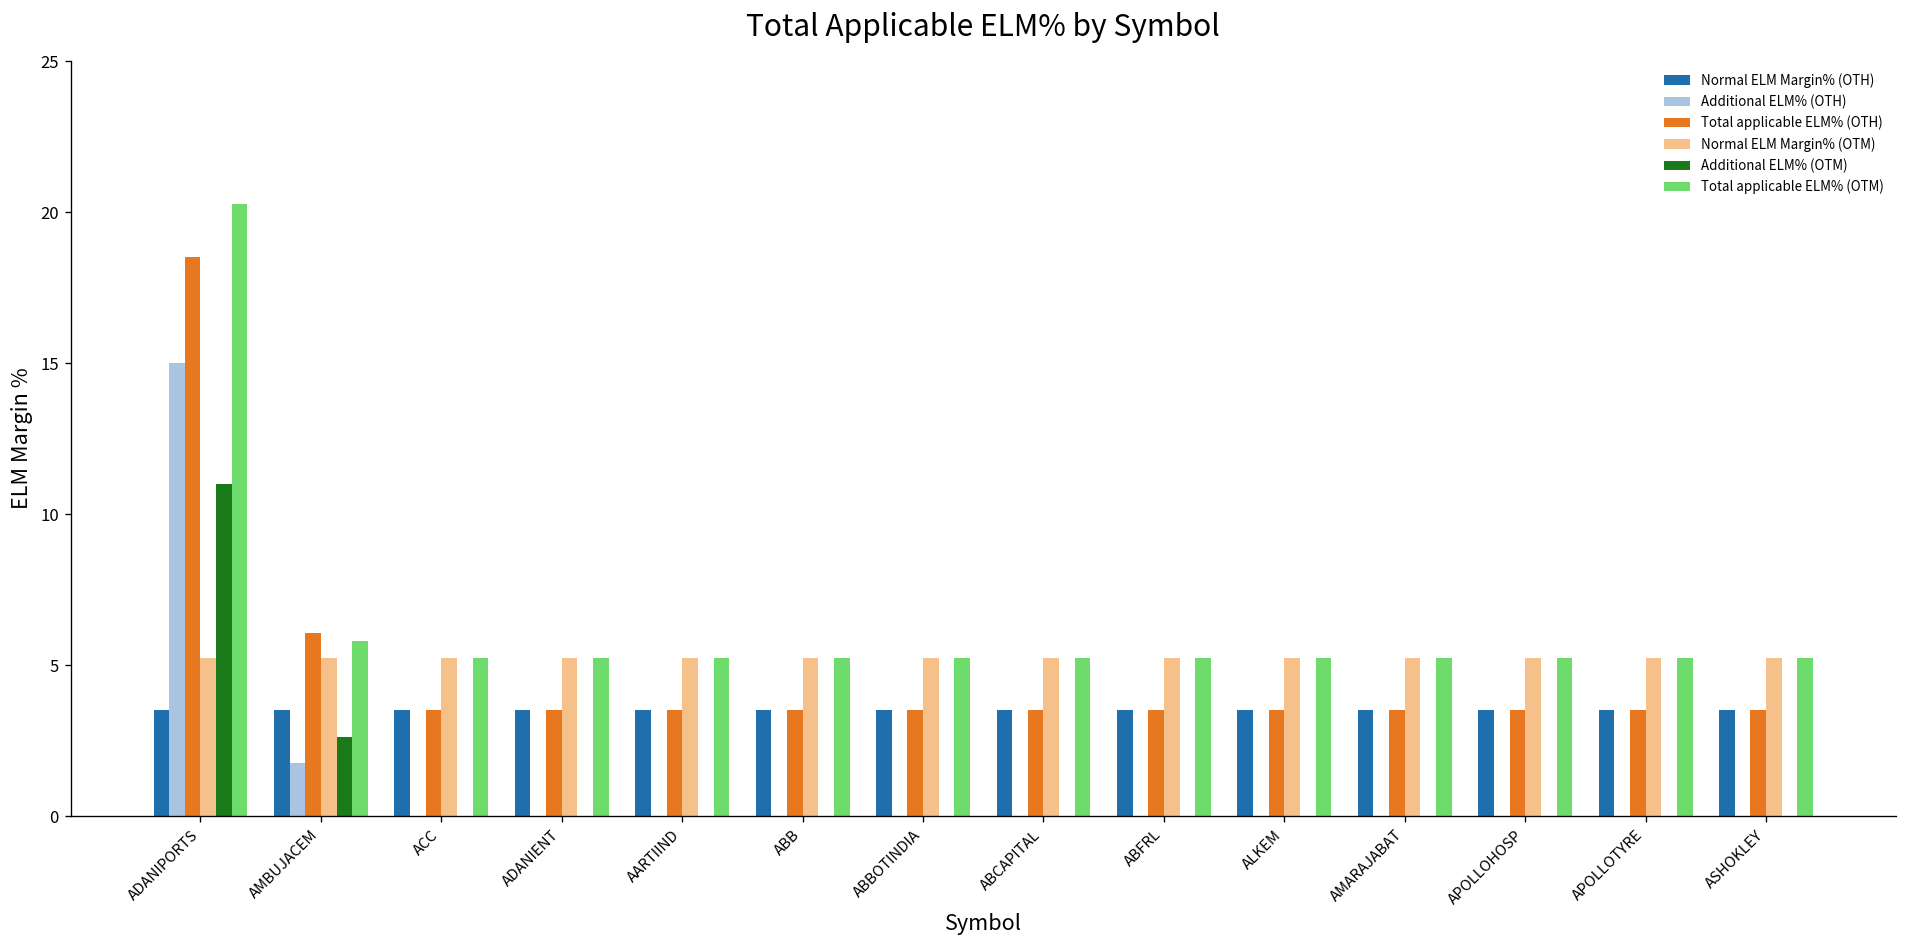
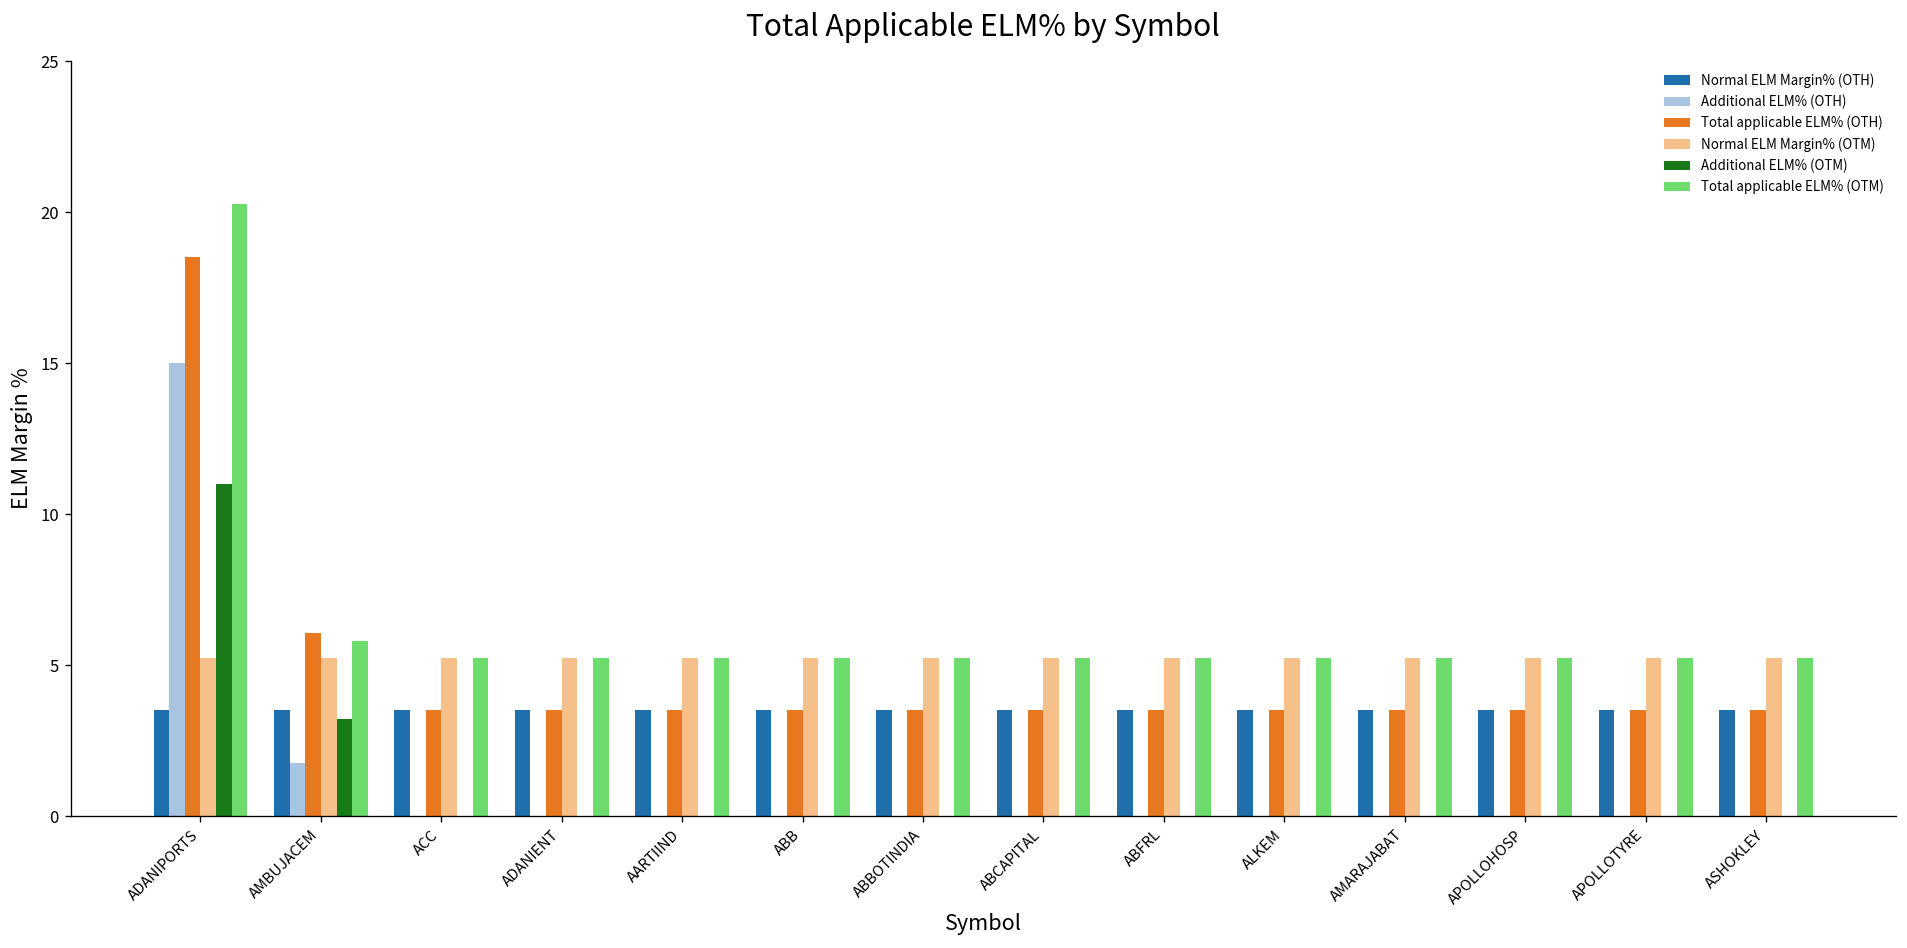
  {
    "Normal ELM Margin% (OTH)": {
      "ADANIPORTS": 3.5,
      "AMBUJACEM": 3.5,
      "ACC": 3.5,
      "ADANIENT": 3.5,
      "AARTIIND": 3.5,
      "ABB": 3.5,
      "ABBOTINDIA": 3.5,
      "ABCAPITAL": 3.5,
      "ABFRL": 3.5,
      "ALKEM": 3.5,
      "AMARAJABAT": 3.5,
      "APOLLOHOSP": 3.5,
      "APOLLOTYRE": 3.5,
      "ASHOKLEY": 3.5
    },
    "Additional ELM% (OTH)": {
      "ADANIPORTS": 15.0,
      "AMBUJACEM": 1.8,
      "ACC": 0.0,
      "ADANIENT": 0.0,
      "AARTIIND": 0.0,
      "ABB": 0.0,
      "ABBOTINDIA": 0.0,
      "ABCAPITAL": 0.0,
      "ABFRL": 0.0,
      "ALKEM": 0.0,
      "AMARAJABAT": 0.0,
      "APOLLOHOSP": 0.0,
      "APOLLOTYRE": 0.0,
      "ASHOKLEY": 0.0
    },
    "Total applicable ELM% (OTH)": {
      "ADANIPORTS": 18.5,
      "AMBUJACEM": 6.1,
      "ACC": 3.5,
      "ADANIENT": 3.5,
      "AARTIIND": 3.5,
      "ABB": 3.5,
      "ABBOTINDIA": 3.5,
      "ABCAPITAL": 3.5,
      "ABFRL": 3.5,
      "ALKEM": 3.5,
      "AMARAJABAT": 3.5,
      "APOLLOHOSP": 3.5,
      "APOLLOTYRE": 3.5,
      "ASHOKLEY": 3.5
    },
    "Normal ELM Margin% (OTM)": {
      "ADANIPORTS": 5.3,
      "AMBUJACEM": 5.3,
      "ACC": 5.3,
      "ADANIENT": 5.3,
      "AARTIIND": 5.3,
      "ABB": 5.3,
      "ABBOTINDIA": 5.3,
      "ABCAPITAL": 5.3,
      "ABFRL": 5.3,
      "ALKEM": 5.3,
      "AMARAJABAT": 5.3,
      "APOLLOHOSP": 5.3,
      "APOLLOTYRE": 5.3,
      "ASHOKLEY": 5.3
    },
    "Additional ELM% (OTM)": {
      "ADANIPORTS": 11.0,
-     "AMBUJACEM": 2.6,
+     "AMBUJACEM": 3.2,
      "ACC": 0.0,
      "ADANIENT": 0.0,
      "AARTIIND": 0.0,
      "ABB": 0.0,
      "ABBOTINDIA": 0.0,
      "ABCAPITAL": 0.0,
      "ABFRL": 0.0,
      "ALKEM": 0.0,
      "AMARAJABAT": 0.0,
      "APOLLOHOSP": 0.0,
      "APOLLOTYRE": 0.0,
      "ASHOKLEY": 0.0
    },
    "Total applicable ELM% (OTM)": {
      "ADANIPORTS": 20.3,
      "AMBUJACEM": 5.8,
      "ACC": 5.3,
      "ADANIENT": 5.3,
      "AARTIIND": 5.3,
      "ABB": 5.3,
      "ABBOTINDIA": 5.3,
      "ABCAPITAL": 5.3,
      "ABFRL": 5.3,
      "ALKEM": 5.3,
      "AMARAJABAT": 5.3,
      "APOLLOHOSP": 5.3,
      "APOLLOTYRE": 5.3,
      "ASHOKLEY": 5.3
    }
  }
